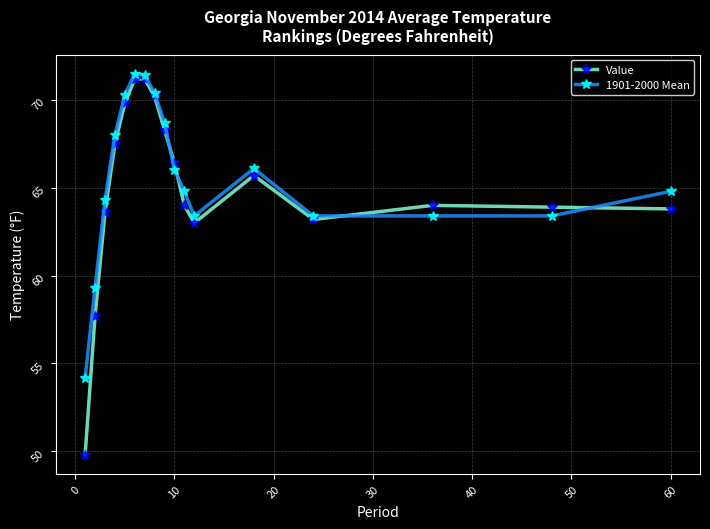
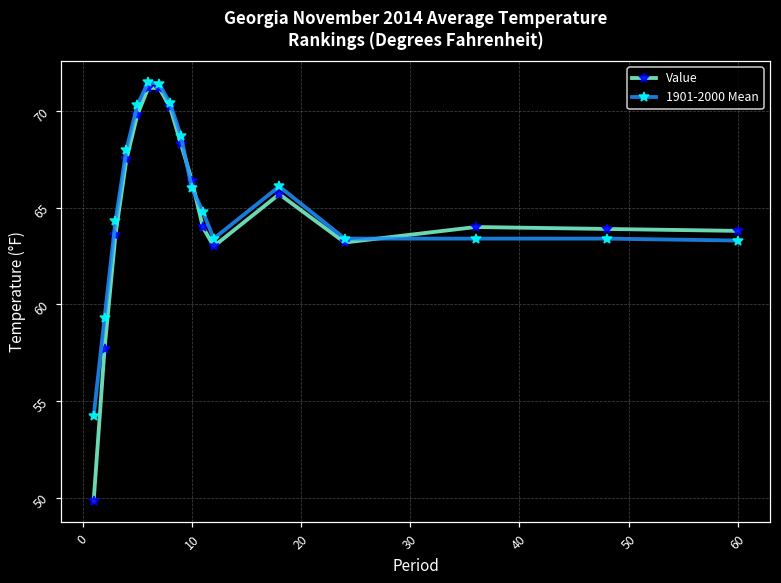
  {
    "Value": {
      "10": 66.4,
      "60": 63.8
    },
    "1901-2000 Mean": {
      "10": 66.0,
-     "60": 64.8
+     "60": 63.3
    }
  }
